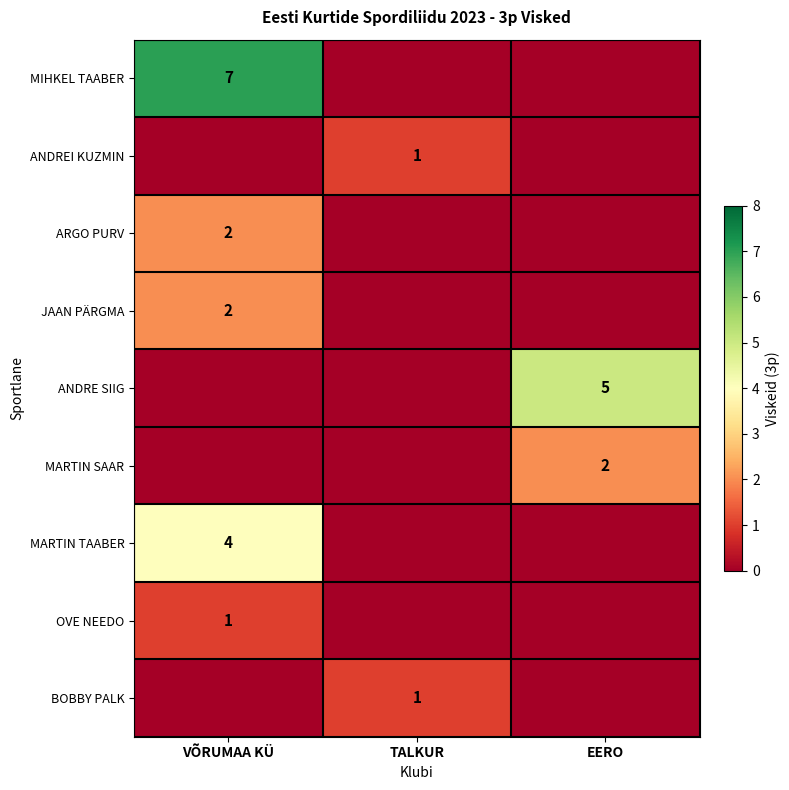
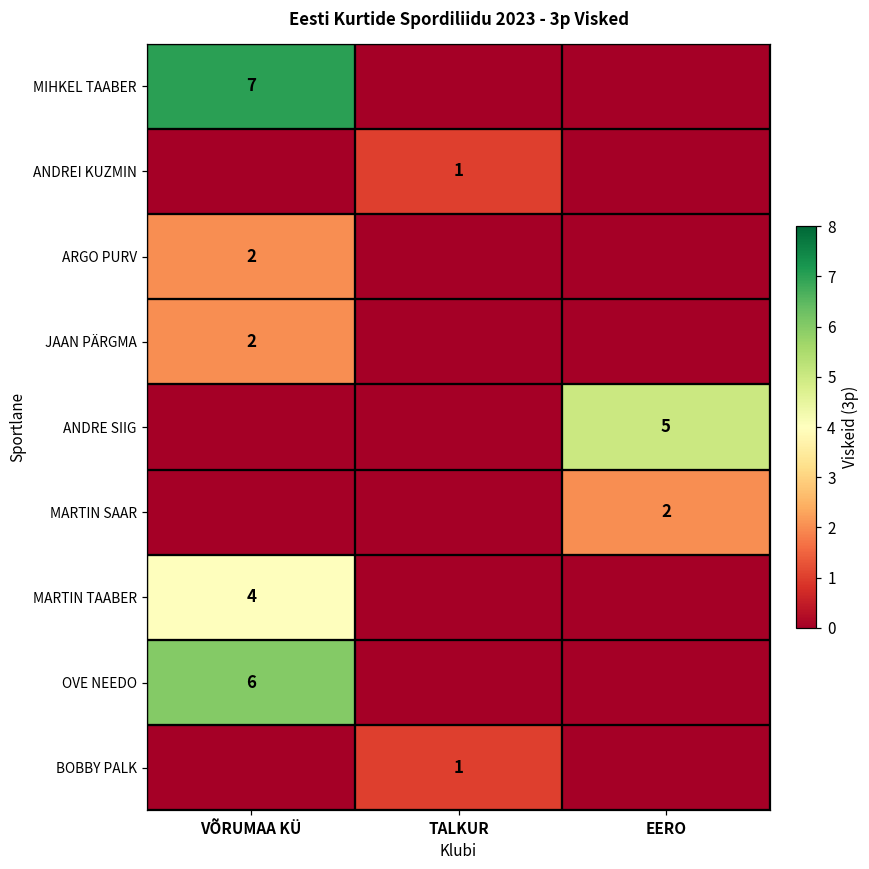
  {
    "MIHKEL TAABER": {
      "VÕRUMAA KÜ": 7
    },
    "ANDREI KUZMIN": {
      "TALKUR": 1
    },
    "ARGO PURV": {
      "VÕRUMAA KÜ": 2
    },
    "JAAN PÄRGMA": {
      "VÕRUMAA KÜ": 2
    },
    "ANDRE SIIG": {
      "EERO": 5
    },
    "MARTIN SAAR": {
      "EERO": 2
    },
    "MARTIN TAABER": {
      "VÕRUMAA KÜ": 4
    },
    "OVE NEEDO": {
-     "VÕRUMAA KÜ": 1
+     "VÕRUMAA KÜ": 6
    },
    "BOBBY PALK": {
      "TALKUR": 1
    }
  }
